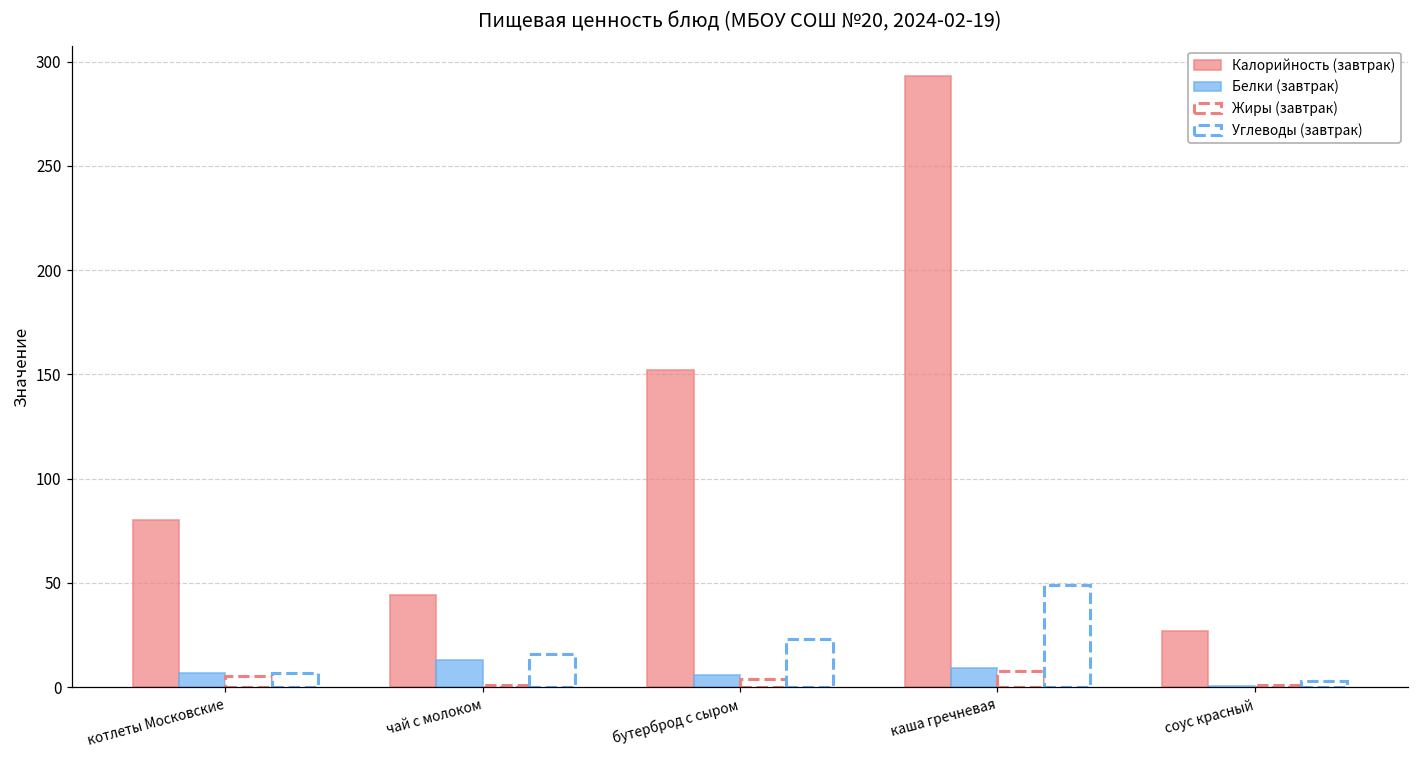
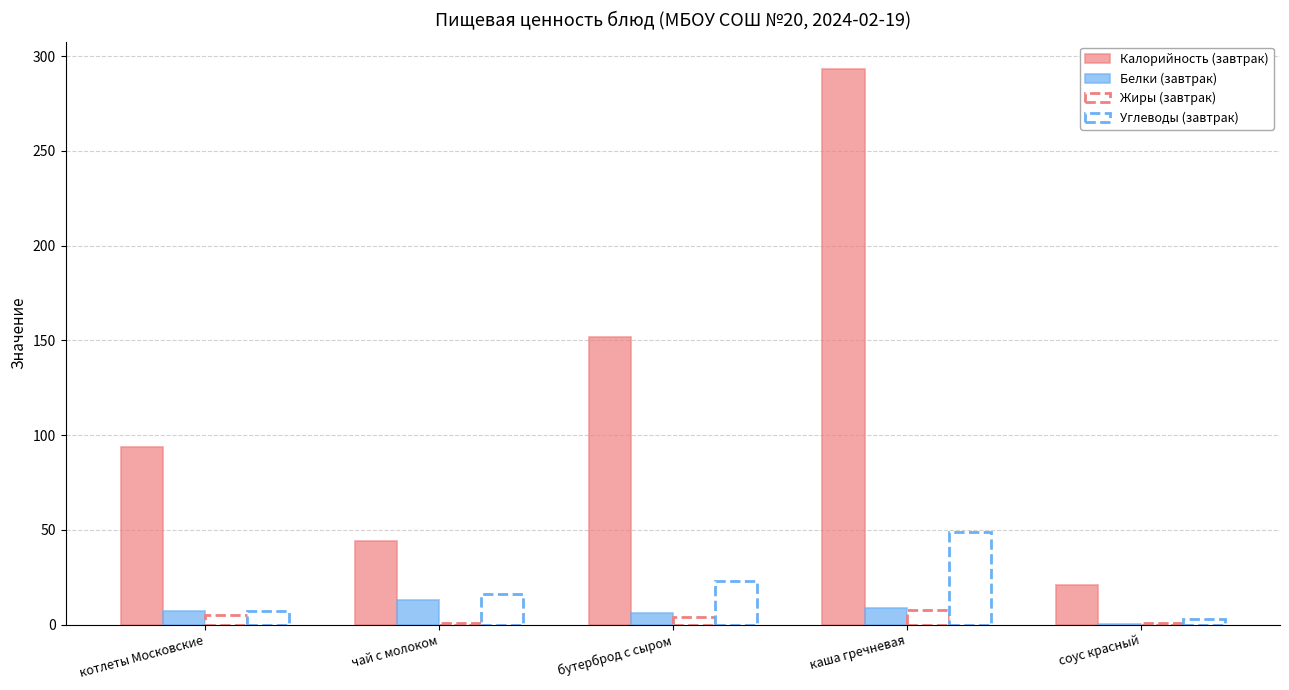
  {
    "Калорийность (завтрак)": {
-     "котлеты Московские": 80,
+     "котлеты Московские": 94,
      "чай с молоком": 44,
      "бутерброд с сыром": 152,
      "каша гречневая": 293,
-     "соус красный": 27
+     "соус красный": 21
    },
    "Белки (завтрак)": {
      "котлеты Московские": 7,
      "чай с молоком": 13,
      "бутерброд с сыром": 6,
      "каша гречневая": 9
    }
  }
